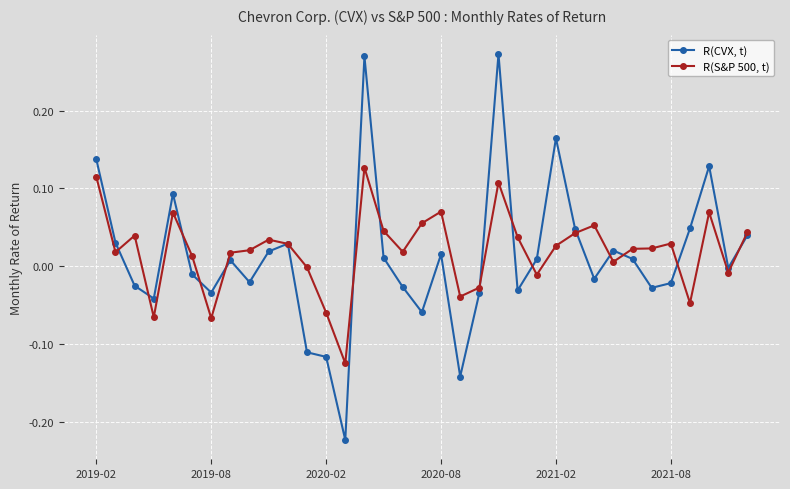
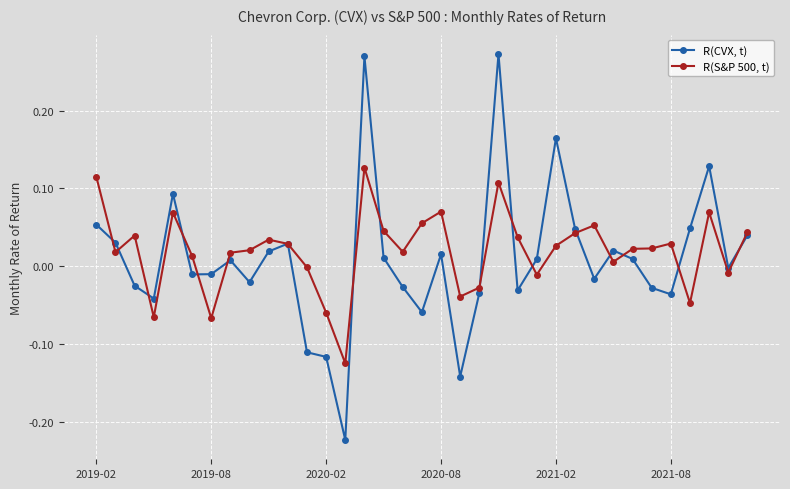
  {
    "R(CVX, t)": {
-     "2019-02": 0.14,
-     "2019-08": -0.03,
+     "2019-02": 0.05,
+     "2019-08": -0.01,
      "2020-02": -0.12,
      "2020-08": 0.02,
      "2021-02": 0.16,
-     "2021-08": -0.02
+     "2021-08": -0.04
    },
    "R(S&P 500, t)": {
      "2019-02": 0.11,
      "2019-08": -0.07,
      "2020-02": -0.06,
      "2020-08": 0.07,
      "2021-02": 0.03,
      "2021-08": 0.03
    }
  }
